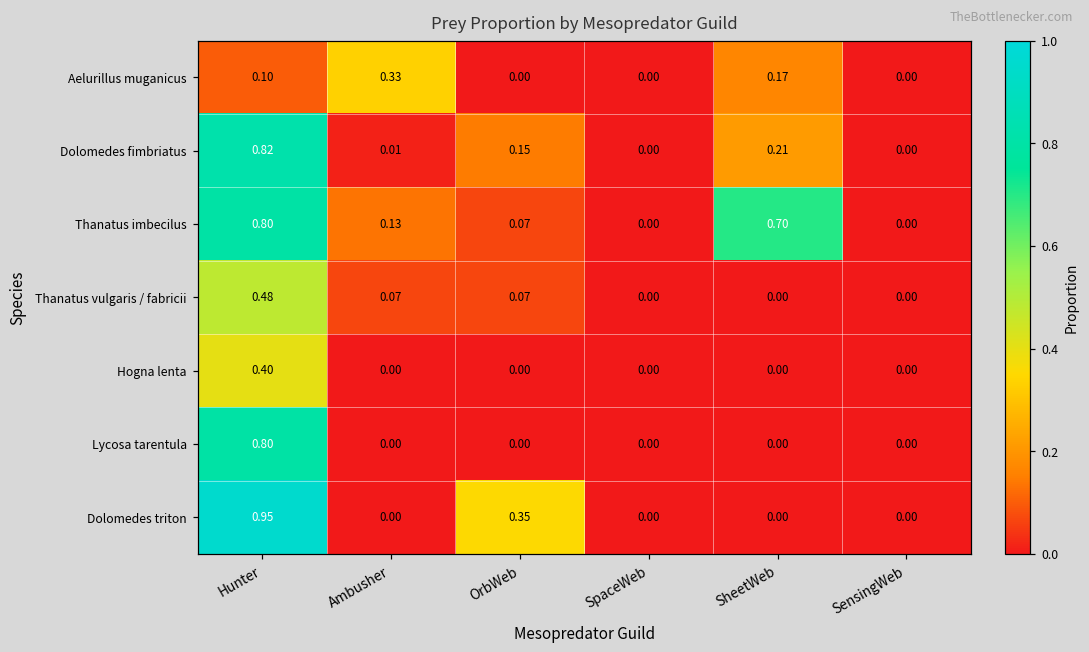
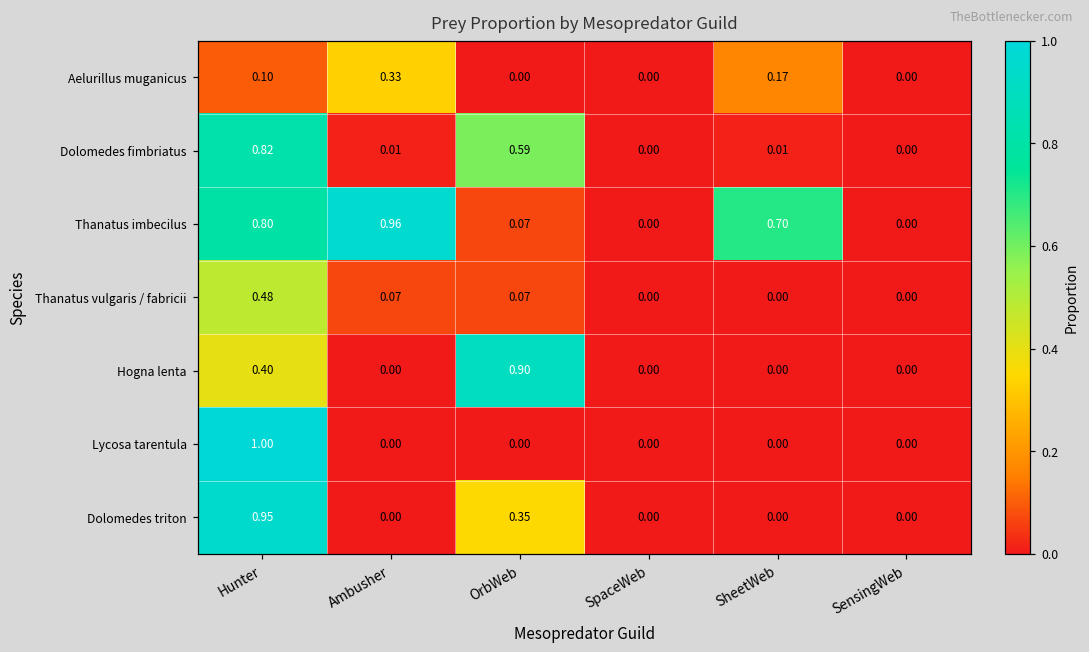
  {
    "Aelurillus muganicus": {
      "Hunter": 0.10,
      "Ambusher": 0.33,
      "OrbWeb": 0.00,
      "SpaceWeb": 0.00,
      "SheetWeb": 0.17,
      "SensingWeb": 0.00
    },
    "Dolomedes fimbriatus": {
      "Hunter": 0.82,
      "Ambusher": 0.01,
-     "OrbWeb": 0.15,
+     "OrbWeb": 0.59,
      "SpaceWeb": 0.00,
-     "SheetWeb": 0.21,
+     "SheetWeb": 0.01,
      "SensingWeb": 0.00
    },
    "Thanatus imbecilus": {
      "Hunter": 0.80,
-     "Ambusher": 0.13,
+     "Ambusher": 0.96,
      "OrbWeb": 0.07,
      "SpaceWeb": 0.00,
      "SheetWeb": 0.70,
      "SensingWeb": 0.00
    },
    "Thanatus vulgaris / fabricii": {
      "Hunter": 0.48,
      "Ambusher": 0.07,
      "OrbWeb": 0.07,
      "SpaceWeb": 0.00,
      "SheetWeb": 0.00,
      "SensingWeb": 0.00
    },
    "Hogna lenta": {
      "Hunter": 0.40,
      "Ambusher": 0.00,
-     "OrbWeb": 0.00,
+     "OrbWeb": 0.90,
      "SpaceWeb": 0.00,
      "SheetWeb": 0.00,
      "SensingWeb": 0.00
    },
    "Lycosa tarentula": {
-     "Hunter": 0.80,
+     "Hunter": 1.00,
      "Ambusher": 0.00,
      "OrbWeb": 0.00,
      "SpaceWeb": 0.00,
      "SheetWeb": 0.00,
      "SensingWeb": 0.00
    },
    "Dolomedes triton": {
      "Hunter": 0.95,
      "Ambusher": 0.00,
      "OrbWeb": 0.35,
      "SpaceWeb": 0.00,
      "SheetWeb": 0.00,
      "SensingWeb": 0.00
    }
  }
